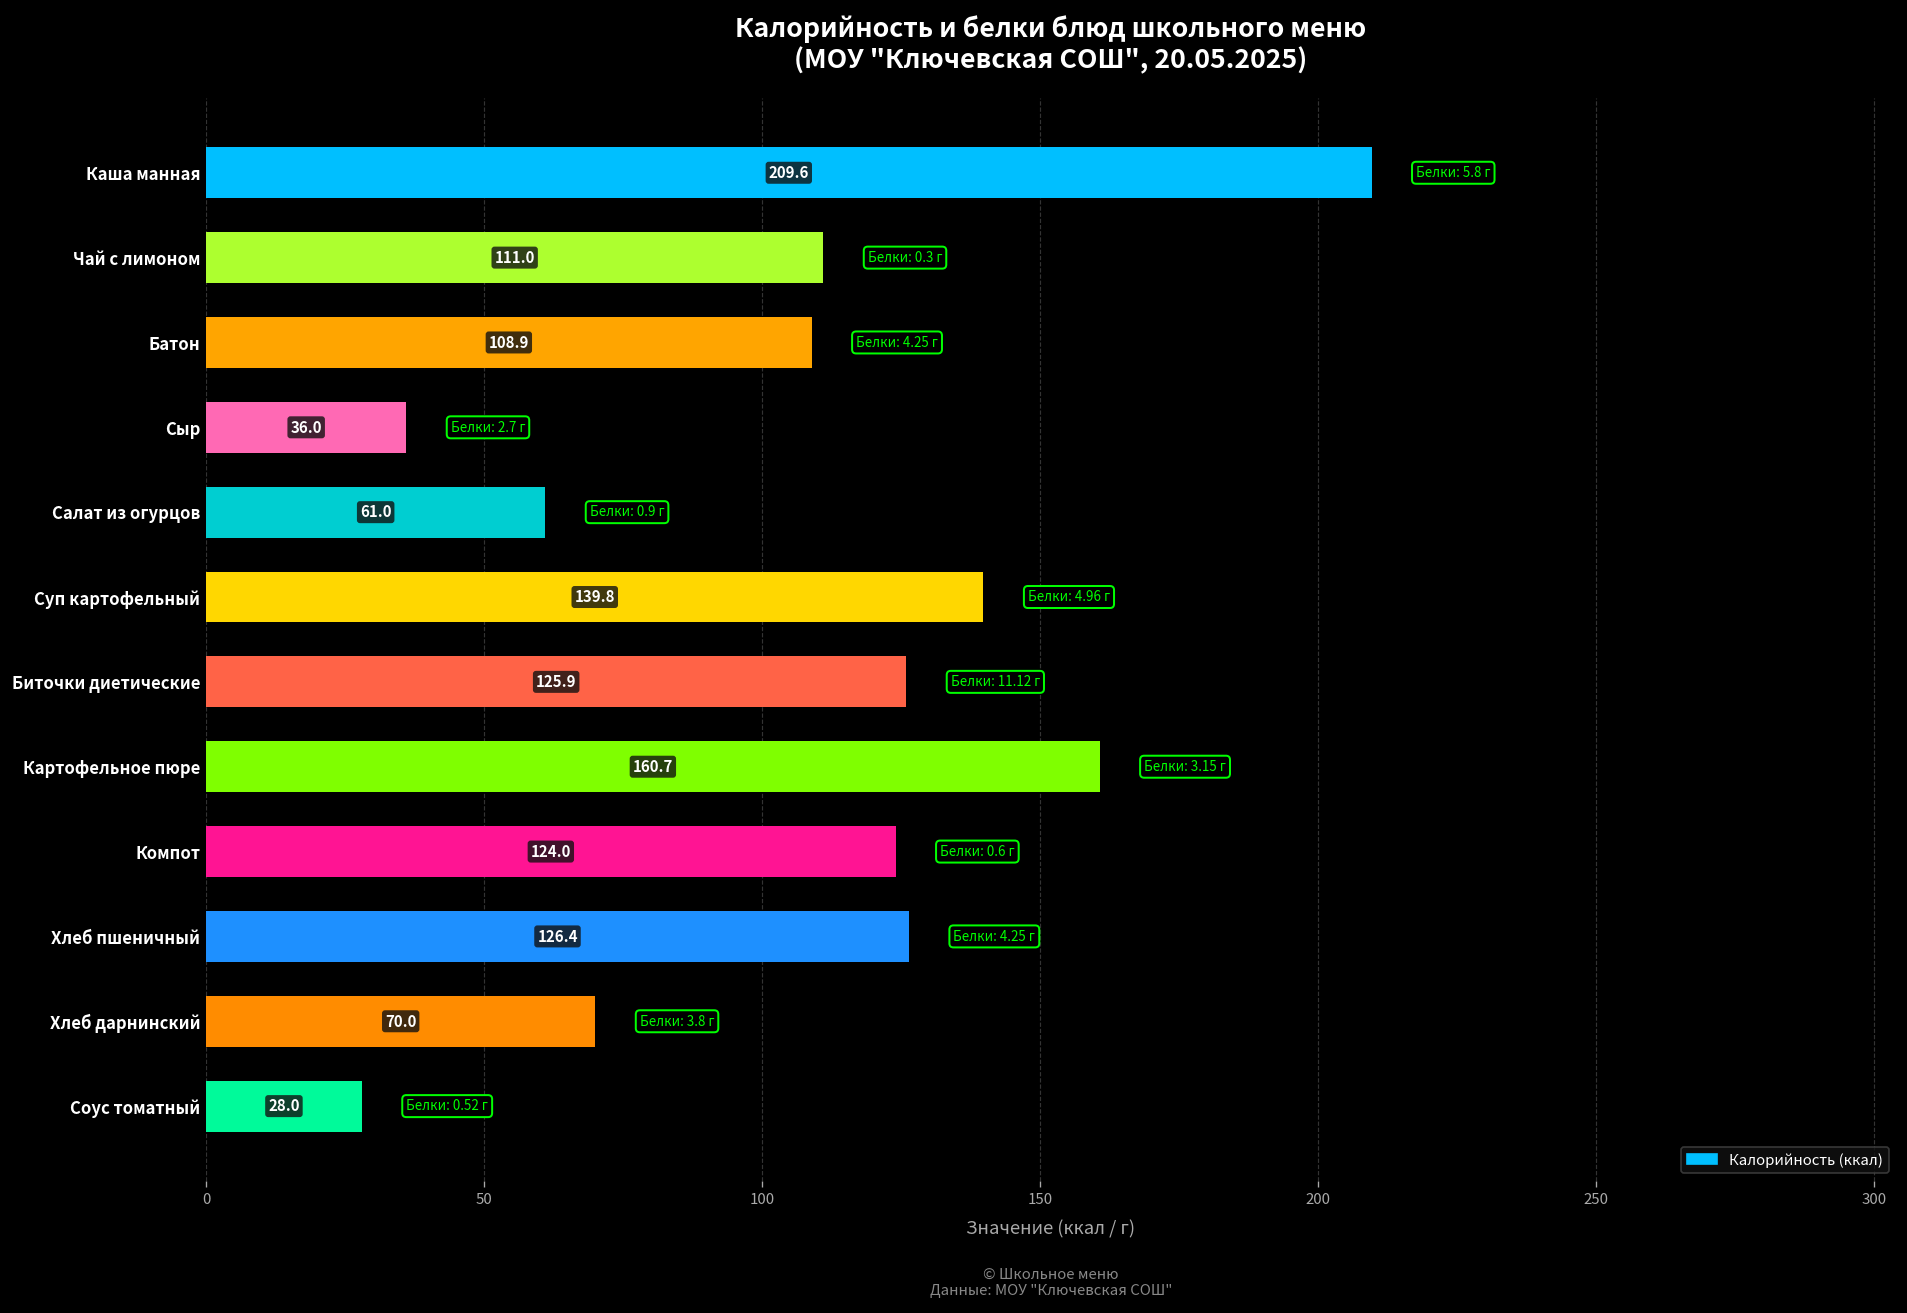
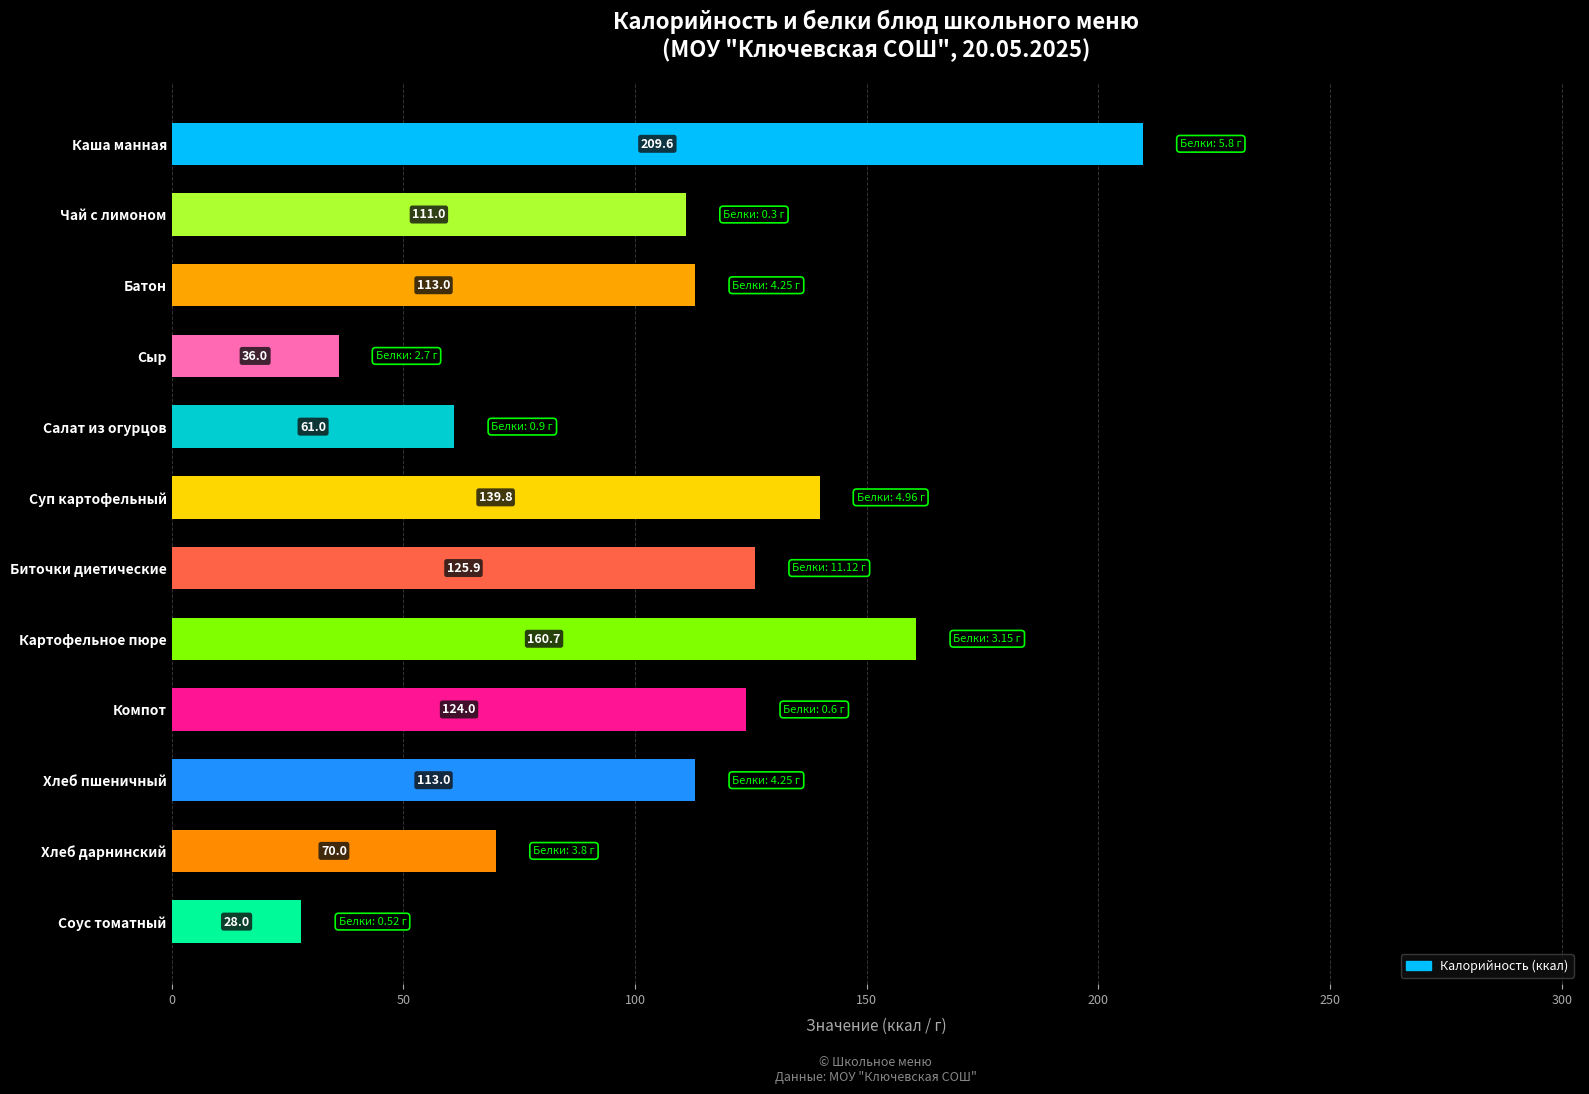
  {
-   "Батон": 108.9,
-   "Хлеб пшеничный": 126.4
+   "Батон": 113.0,
+   "Хлеб пшеничный": 113.0
  }
